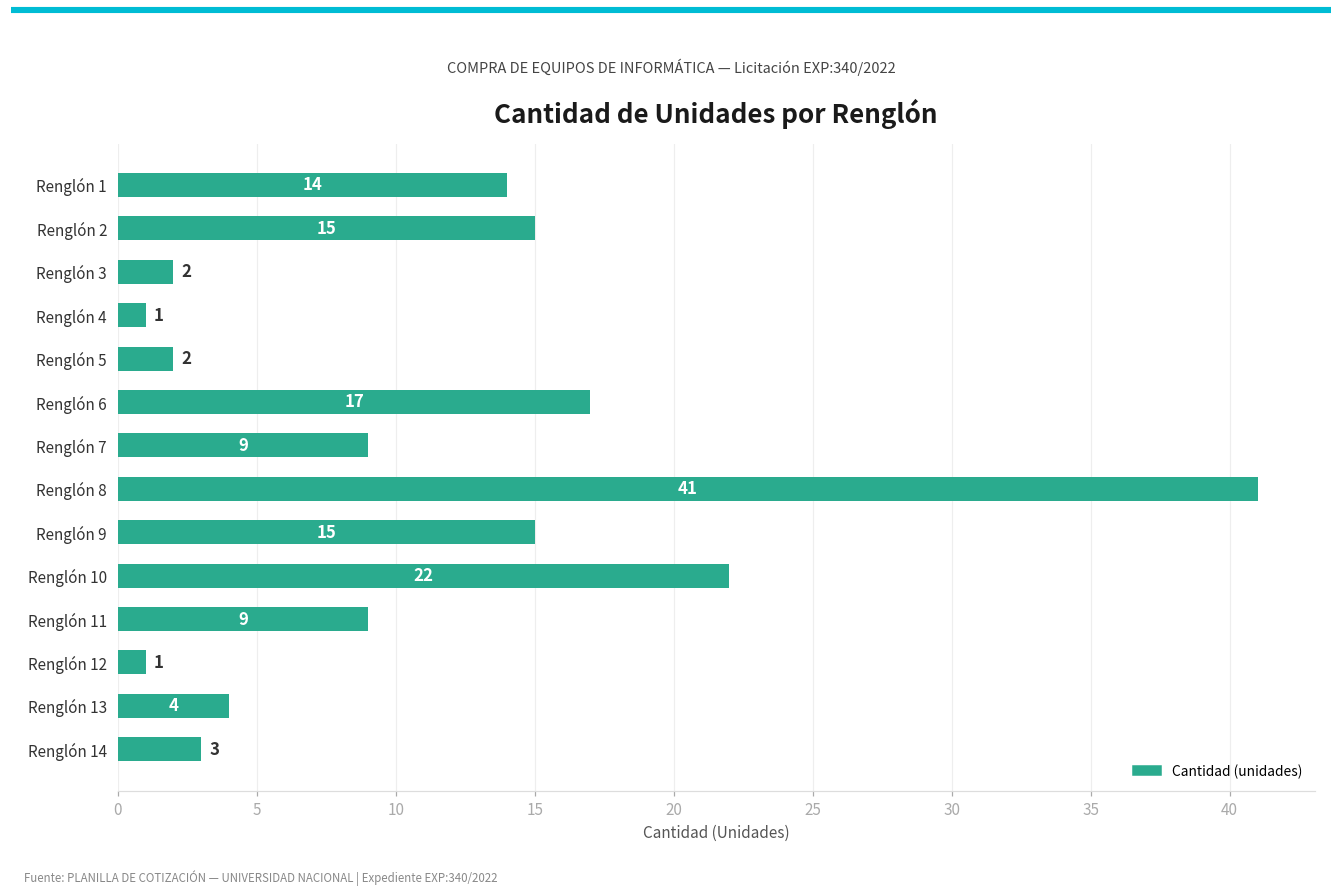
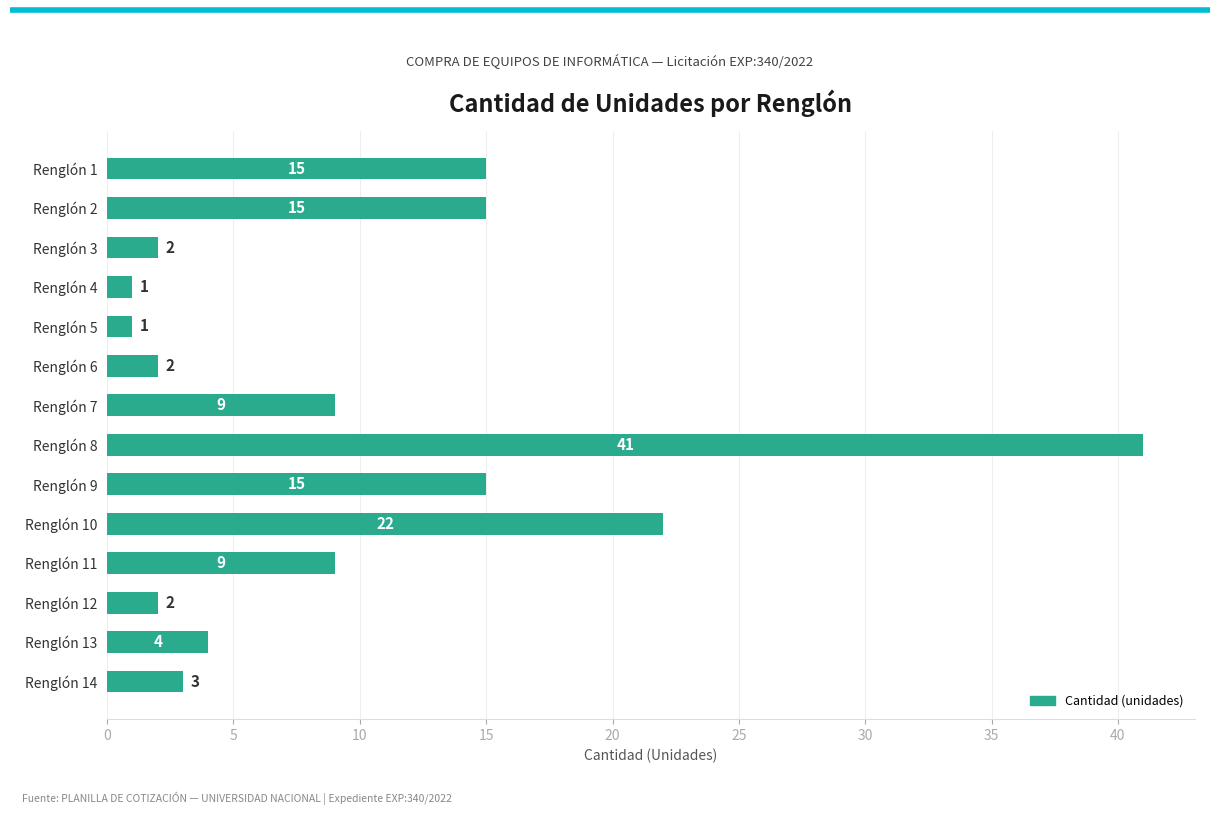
  {
-   "Renglón 1": 14,
+   "Renglón 1": 15,
    "Renglón 2": 15,
    "Renglón 3": 2,
    "Renglón 4": 1,
-   "Renglón 5": 2,
-   "Renglón 6": 17,
+   "Renglón 5": 1,
+   "Renglón 6": 2,
    "Renglón 7": 9,
    "Renglón 8": 41,
    "Renglón 9": 15,
    "Renglón 10": 22,
    "Renglón 11": 9,
-   "Renglón 12": 1,
+   "Renglón 12": 2,
    "Renglón 13": 4,
    "Renglón 14": 3
  }
